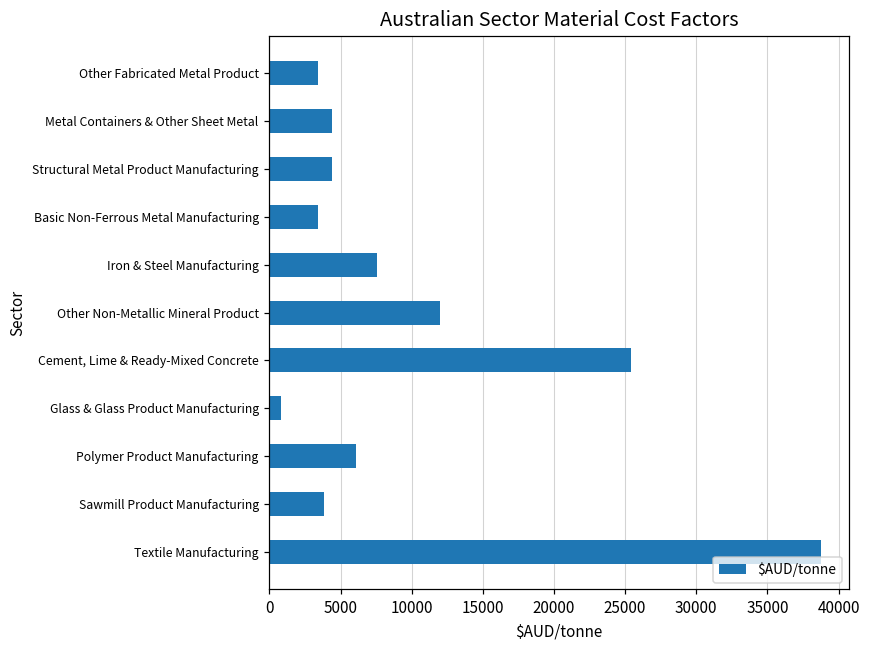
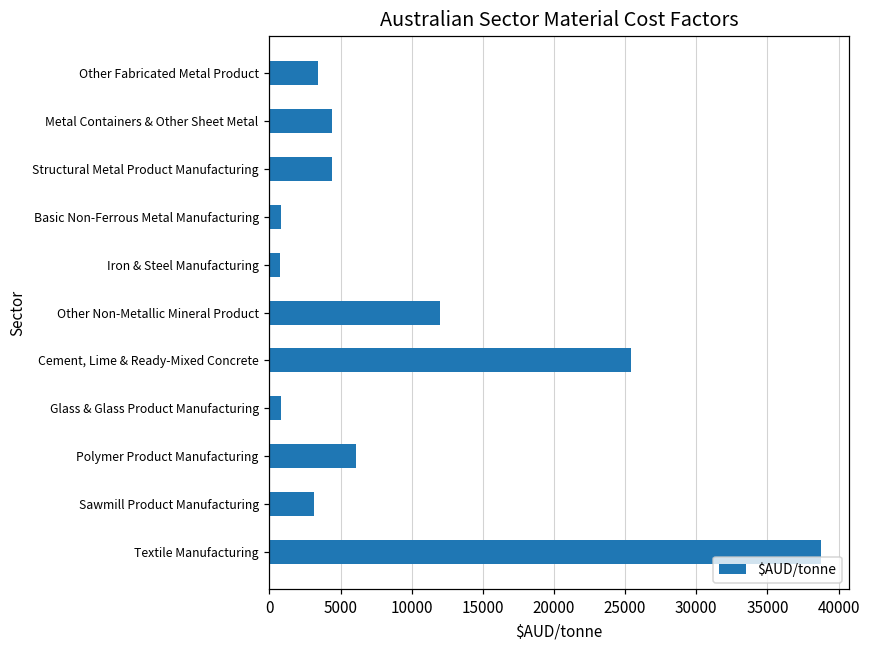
  {
    "Other Fabricated Metal Product": 3400,
    "Metal Containers & Other Sheet Metal": 4400,
    "Structural Metal Product Manufacturing": 4400,
-   "Basic Non-Ferrous Metal Manufacturing": 3400,
-   "Iron & Steel Manufacturing": 7600,
+   "Basic Non-Ferrous Metal Manufacturing": 800,
+   "Iron & Steel Manufacturing": 800,
    "Other Non-Metallic Mineral Product": 12000,
    "Cement, Lime & Ready-Mixed Concrete": 25400,
    "Glass & Glass Product Manufacturing": 800,
    "Polymer Product Manufacturing": 6100,
-   "Sawmill Product Manufacturing": 3900,
+   "Sawmill Product Manufacturing": 3100,
    "Textile Manufacturing": 38800
  }
